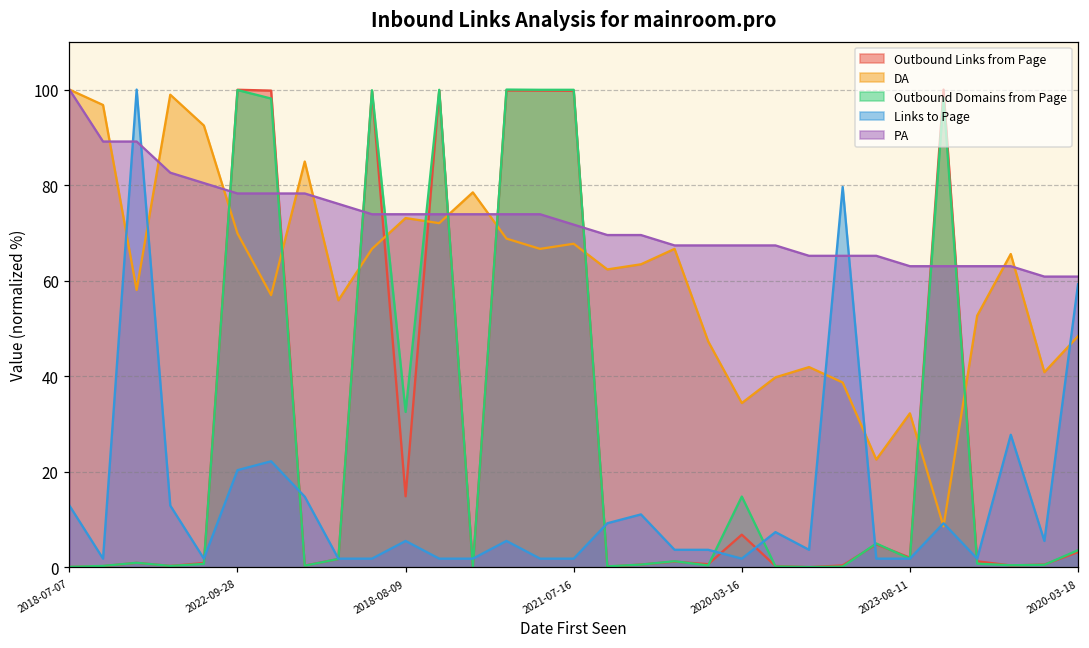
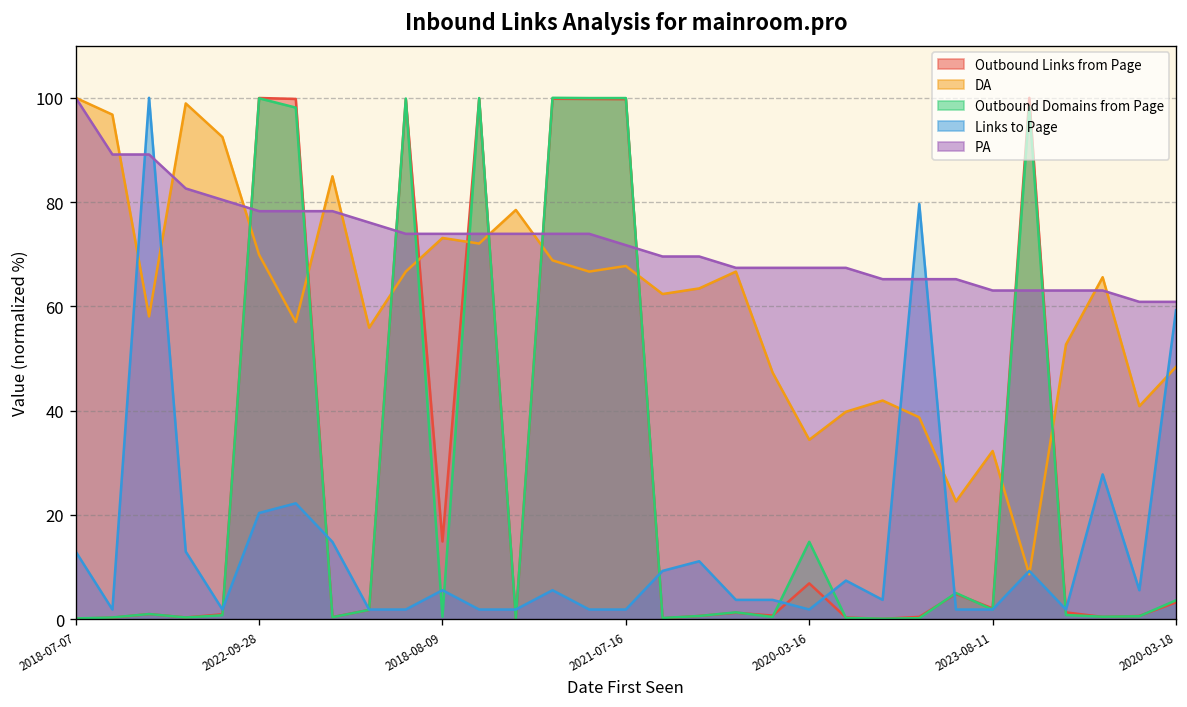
  {
    "Outbound Links from Page": {
      "2018-08-09": 15,
      "2020-03-16": 7
    },
    "DA": {
      "2022-09-28": 70,
      "2018-08-09": 73,
      "2021-07-16": 68,
      "2020-03-16": 34,
      "2023-08-11": 32,
      "2020-03-18": 48
    },
    "Outbound Domains from Page": {
-     "2018-08-09": 33,
+     "2018-08-09": 0,
      "2020-03-16": 15
    },
    "Links to Page": {
      "2018-07-07": 13,
      "2022-09-28": 20,
      "2018-08-09": 6,
      "2021-07-16": 2,
      "2020-03-16": 2,
      "2020-03-18": 59
    },
    "PA": {
      "2022-09-28": 78,
      "2018-08-09": 74,
      "2021-07-16": 72,
      "2020-03-16": 67,
      "2023-08-11": 63,
      "2020-03-18": 61
    }
  }
